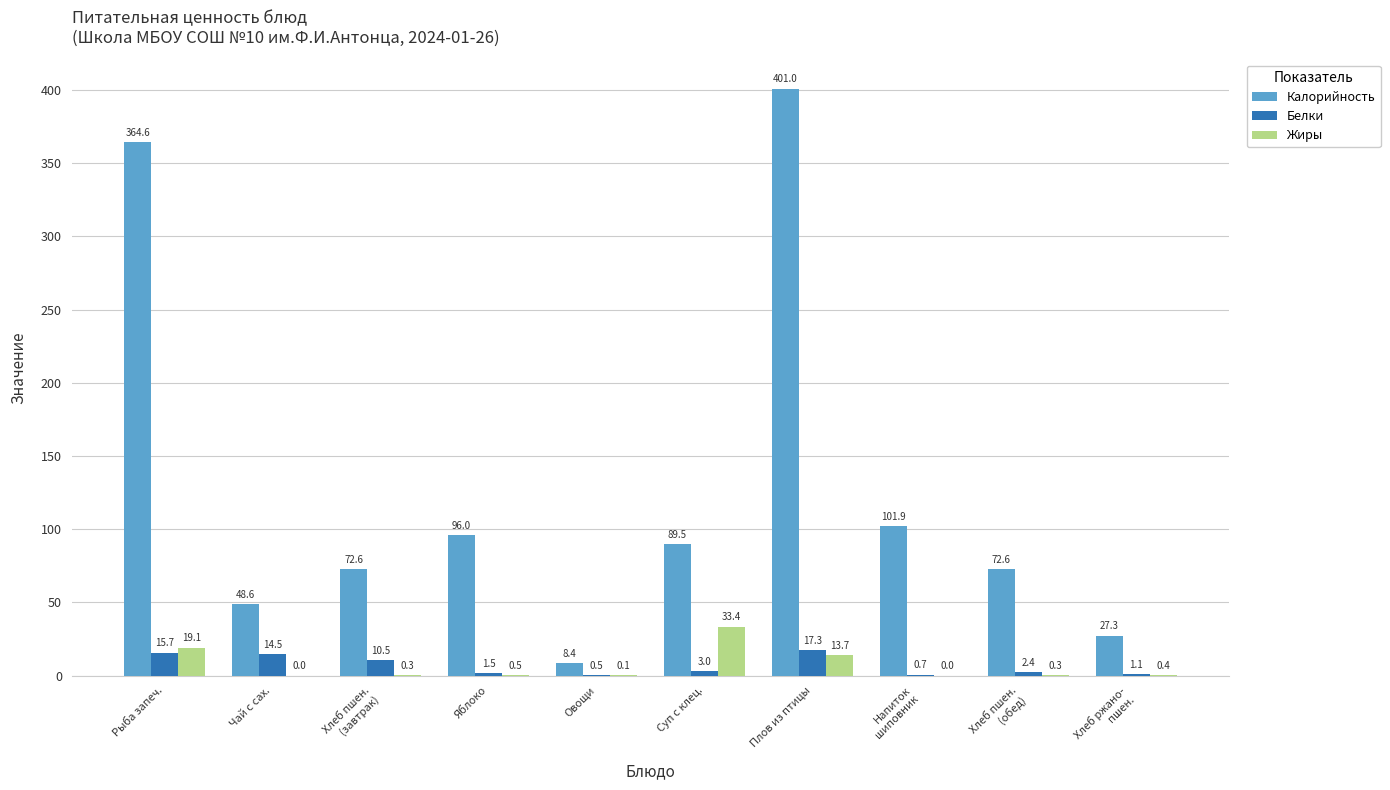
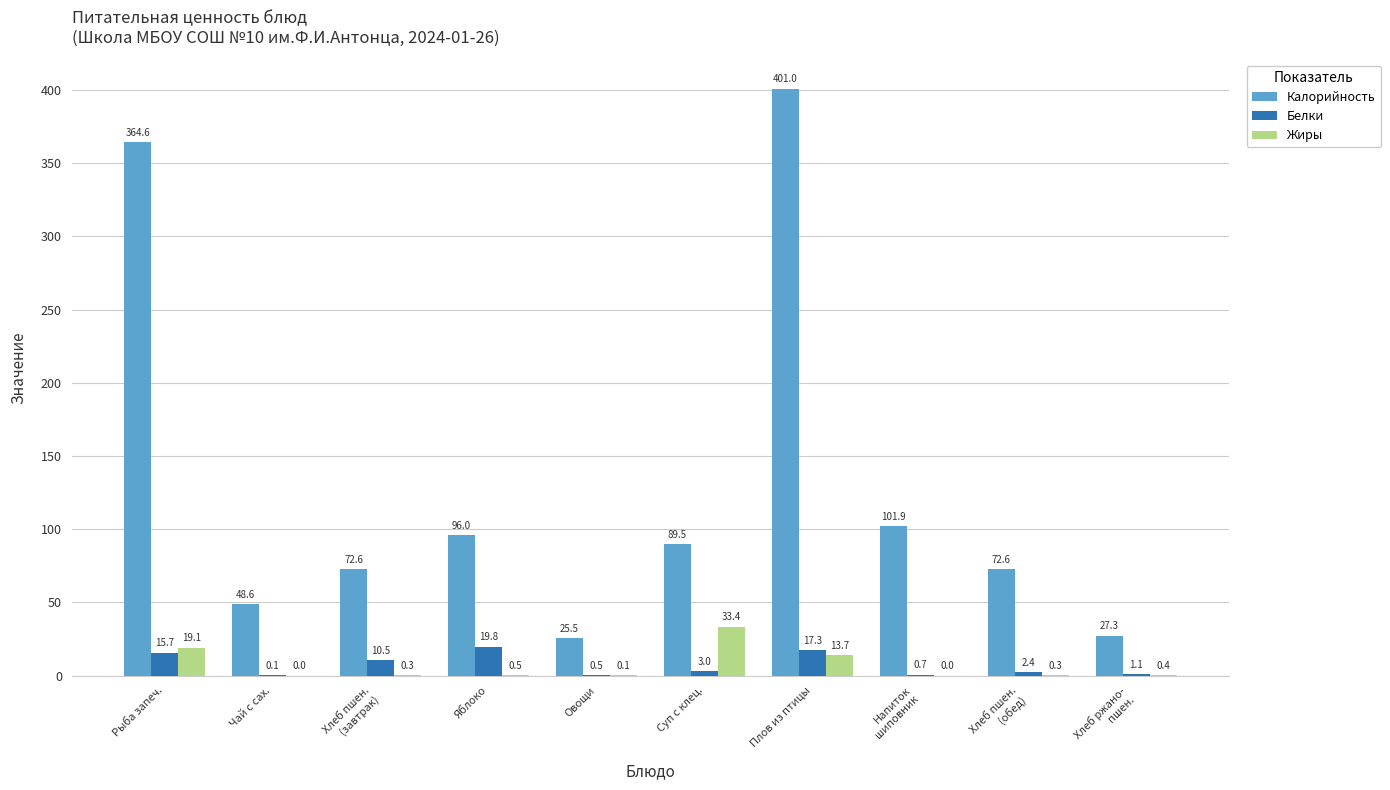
  {
    "Калорийность": {
      "Рыба запеч.": 364.6,
      "Чай с сах.": 48.6,
      "Хлеб пшен. (завтрак)": 72.6,
      "Яблоко": 96.0,
-     "Овощи": 8.4,
+     "Овощи": 25.5,
      "Суп с клец.": 89.5,
      "Плов из птицы": 401.0,
      "Напиток шиповник": 101.9,
      "Хлеб пшен. (обед)": 72.6,
      "Хлеб ржано- пшен.": 27.3
    },
    "Белки": {
      "Рыба запеч.": 15.7,
-     "Чай с сах.": 14.5,
+     "Чай с сах.": 0.1,
      "Хлеб пшен. (завтрак)": 10.5,
-     "Яблоко": 1.5,
+     "Яблоко": 19.8,
      "Овощи": 0.5,
      "Суп с клец.": 3.0,
      "Плов из птицы": 17.3,
      "Напиток шиповник": 0.7,
      "Хлеб пшен. (обед)": 2.4,
      "Хлеб ржано- пшен.": 1.1
    },
    "Жиры": {
      "Рыба запеч.": 19.1,
      "Чай с сах.": 0.0,
      "Хлеб пшен. (завтрак)": 0.3,
      "Яблоко": 0.5,
      "Овощи": 0.1,
      "Суп с клец.": 33.4,
      "Плов из птицы": 13.7,
      "Напиток шиповник": 0.0,
      "Хлеб пшен. (обед)": 0.3,
      "Хлеб ржано- пшен.": 0.4
    }
  }
